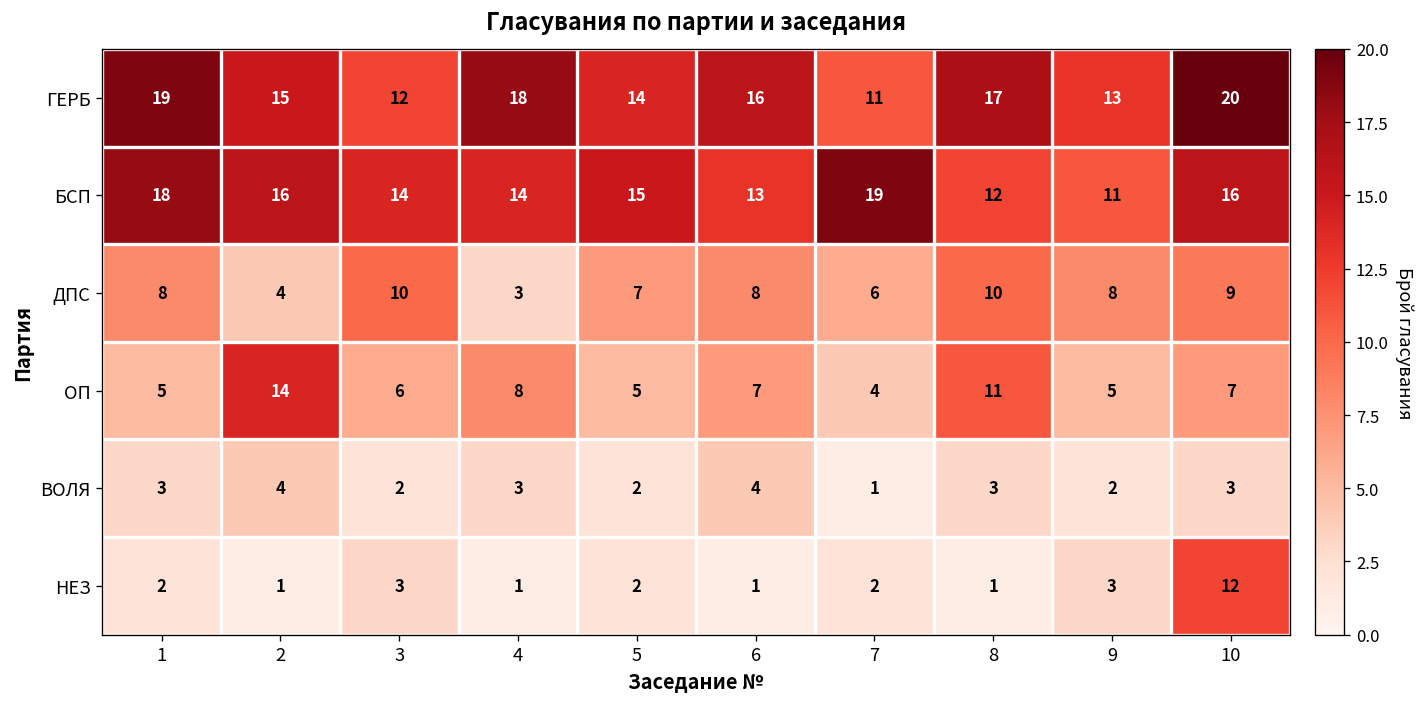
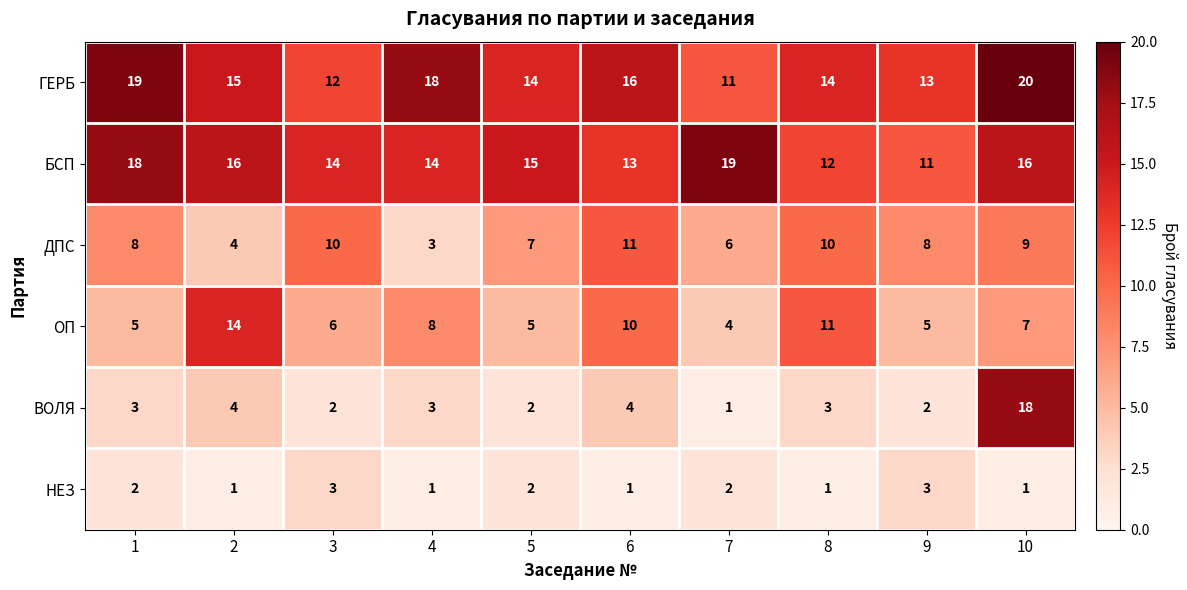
  {
    "ГЕРБ": {
      "1": 19,
      "2": 15,
      "3": 12,
      "4": 18,
      "5": 14,
      "6": 16,
      "7": 11,
-     "8": 17,
+     "8": 14,
      "9": 13,
      "10": 20
    },
    "БСП": {
      "1": 18,
      "2": 16,
      "3": 14,
      "4": 14,
      "5": 15,
      "6": 13,
      "7": 19,
      "8": 12,
      "9": 11,
      "10": 16
    },
    "ДПС": {
      "1": 8,
      "2": 4,
      "3": 10,
      "4": 3,
      "5": 7,
-     "6": 8,
+     "6": 11,
      "7": 6,
      "8": 10,
      "9": 8,
      "10": 9
    },
    "ОП": {
      "1": 5,
      "2": 14,
      "3": 6,
      "4": 8,
      "5": 5,
-     "6": 7,
+     "6": 10,
      "7": 4,
      "8": 11,
      "9": 5,
      "10": 7
    },
    "ВОЛЯ": {
      "1": 3,
      "2": 4,
      "3": 2,
      "4": 3,
      "5": 2,
      "6": 4,
      "7": 1,
      "8": 3,
      "9": 2,
-     "10": 3
+     "10": 18
    },
    "НЕЗ": {
      "1": 2,
      "2": 1,
      "3": 3,
      "4": 1,
      "5": 2,
      "6": 1,
      "7": 2,
      "8": 1,
      "9": 3,
-     "10": 12
+     "10": 1
    }
  }
